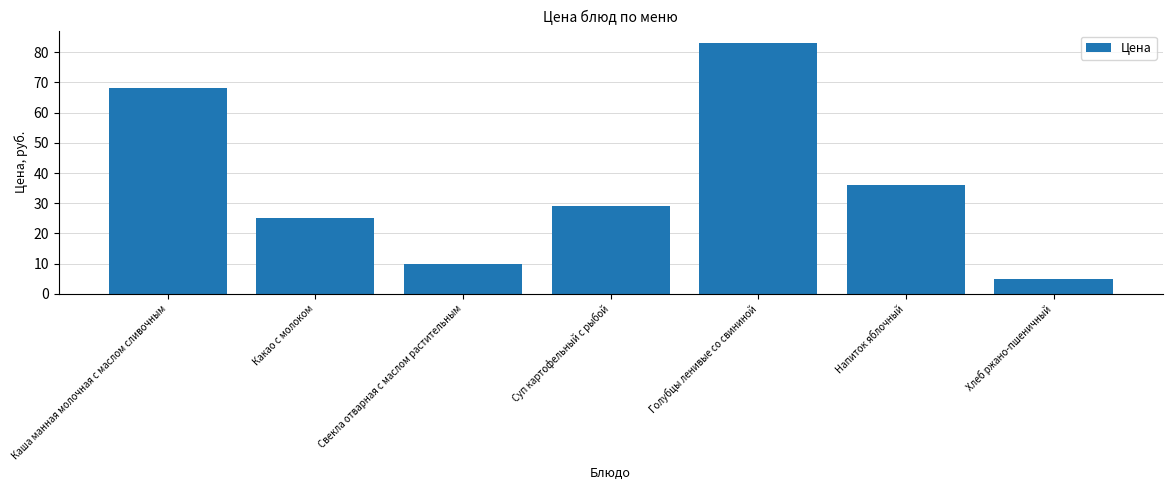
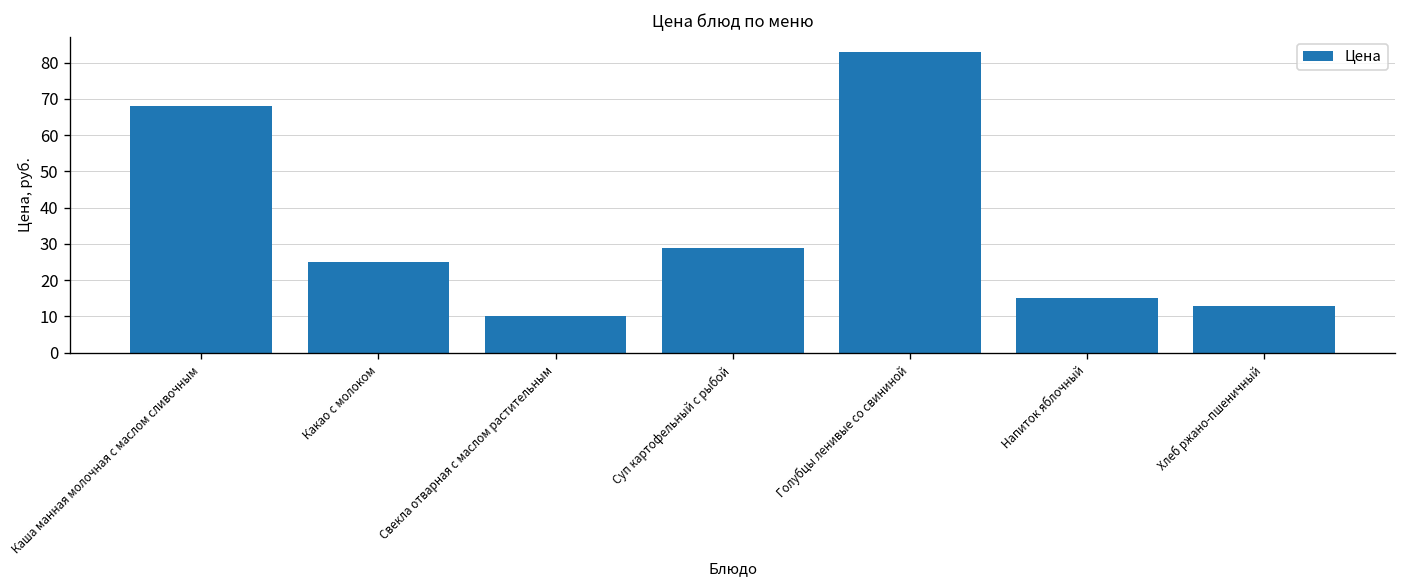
  {
    "Каша манная молочная с маслом сливочным": 68,
    "Какао с молоком": 25,
    "Свекла отварная с маслом растительным": 10,
    "Суп картофельный с рыбой": 29,
    "Голубцы ленивые со свининой": 83,
-   "Напиток яблочный": 36,
-   "Хлеб ржано-пшеничный": 5
+   "Напиток яблочный": 15,
+   "Хлеб ржано-пшеничный": 13
  }
